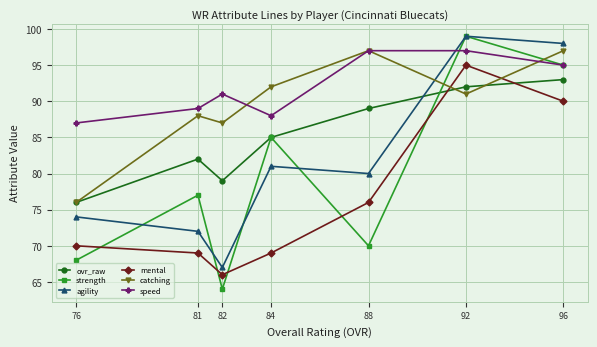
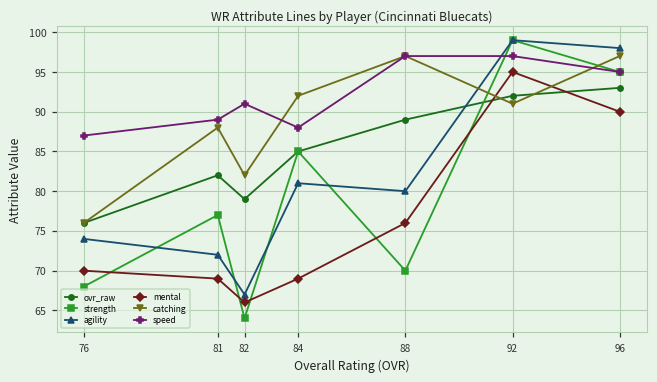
  {
    "agility": {
      "76": 74,
      "81": 72,
      "82": 67,
      "84": 81,
      "88": 80,
      "96": 98
    },
    "mental": {
      "76": 70,
      "81": 69,
      "82": 66,
      "84": 69,
      "88": 76,
      "92": 95,
      "96": 90
    },
    "catching": {
      "81": 88,
-     "82": 87,
+     "82": 82,
      "84": 92,
      "92": 91,
      "96": 97
    },
    "speed": {
      "76": 87,
      "81": 89,
      "82": 91,
      "84": 88,
      "92": 97
    }
  }
